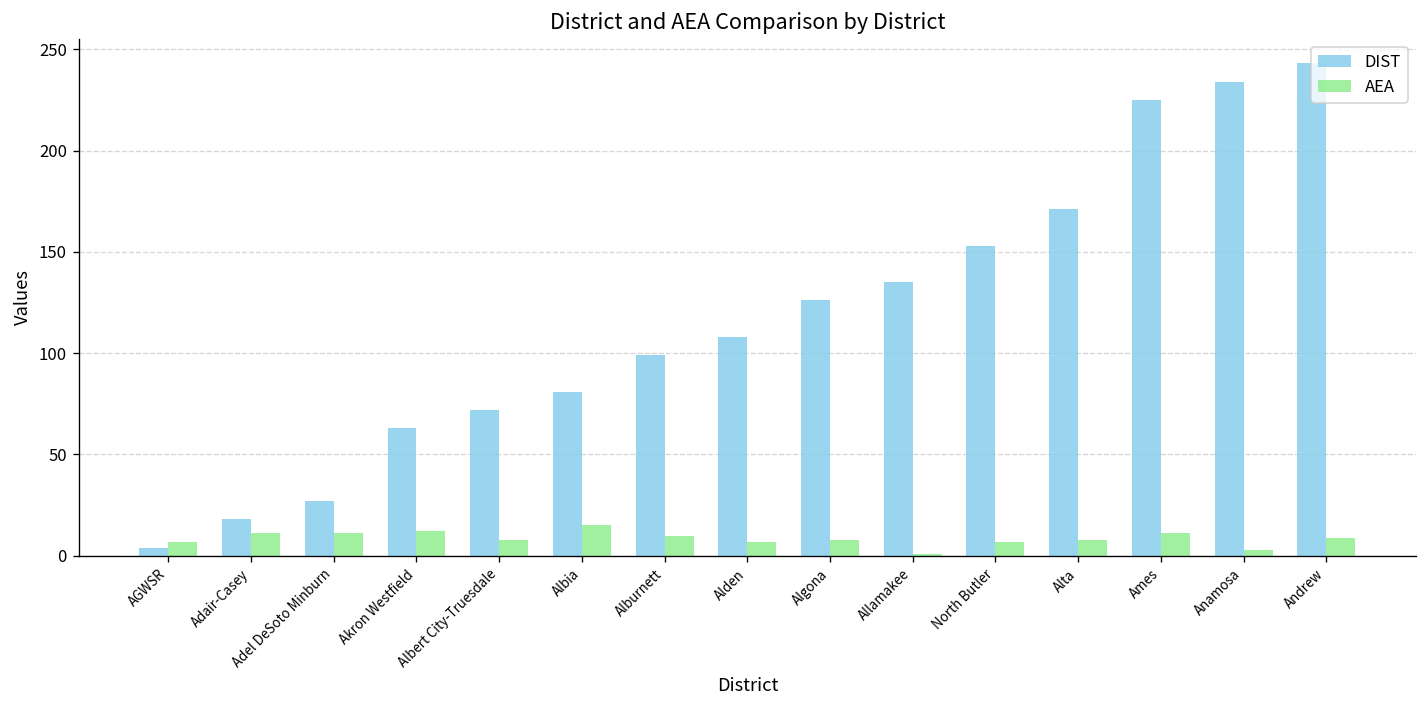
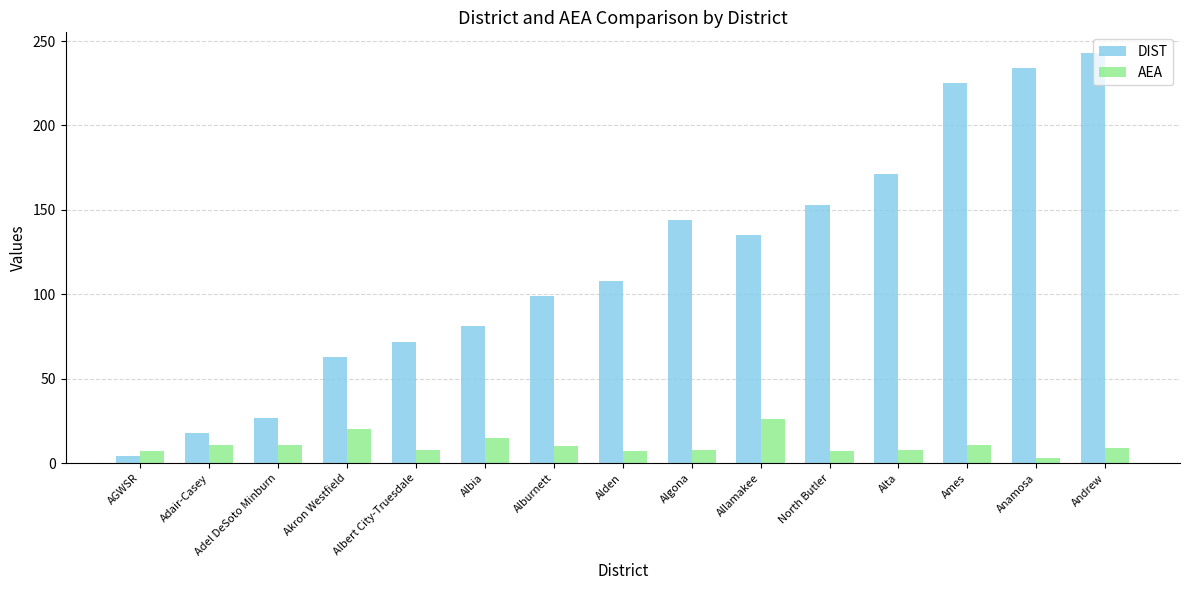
  {
    "DIST": {
      "AGWSR": 4,
      "Adair-Casey": 18,
      "Adel DeSoto Minburn": 27,
      "Akron Westfield": 63,
      "Albert City-Truesdale": 72,
      "Albia": 81,
      "Alburnett": 99,
      "Alden": 108,
-     "Algona": 126,
+     "Algona": 144,
      "Allamakee": 135,
      "North Butler": 153,
      "Alta": 171,
      "Ames": 225,
      "Anamosa": 234
    },
    "AEA": {
      "AGWSR": 7,
      "Adair-Casey": 11,
      "Adel DeSoto Minburn": 11,
-     "Akron Westfield": 12,
+     "Akron Westfield": 20,
      "Albert City-Truesdale": 8,
      "Albia": 15,
      "Alburnett": 10,
      "Alden": 7,
      "Algona": 8,
-     "Allamakee": 1,
+     "Allamakee": 26,
      "North Butler": 7,
      "Alta": 8,
      "Ames": 11,
      "Anamosa": 3,
      "Andrew": 9
    }
  }
